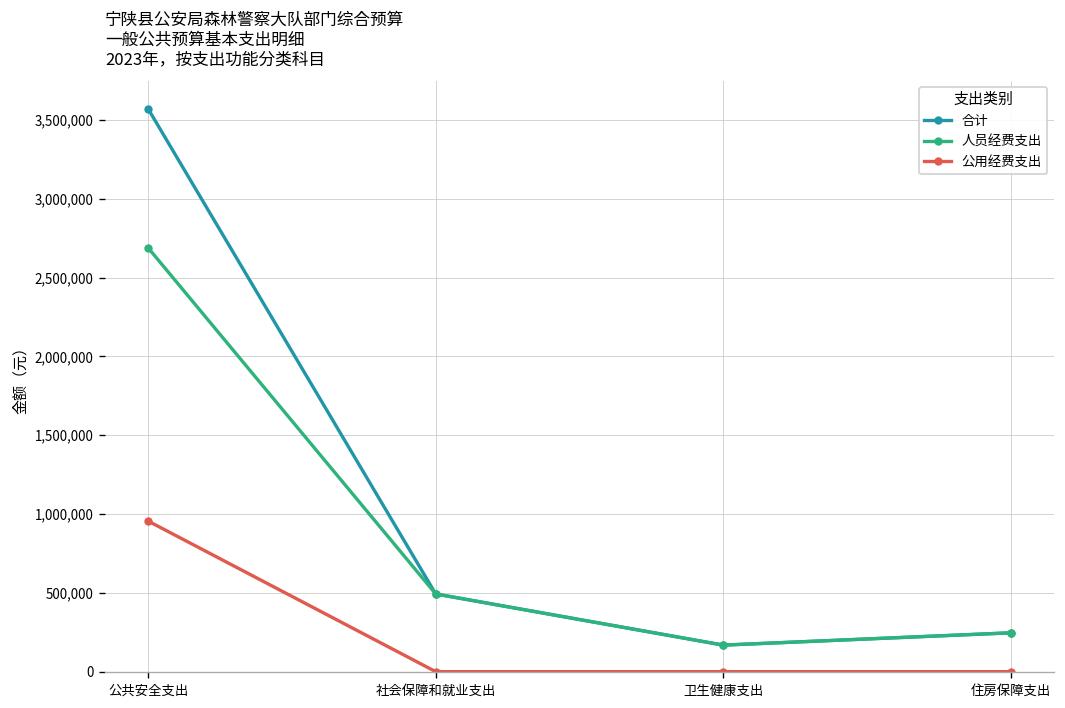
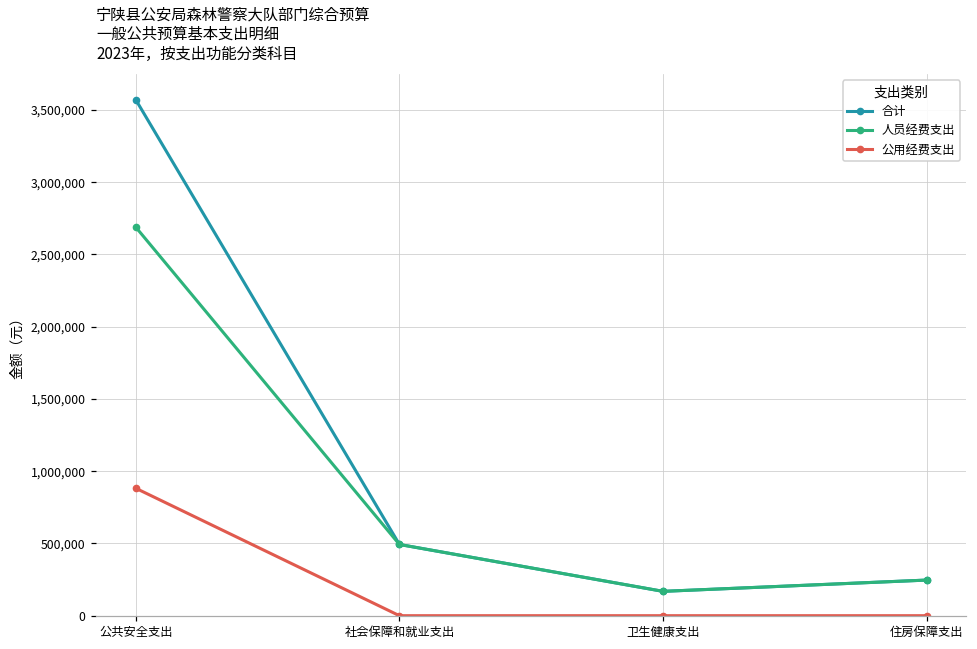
  {
    "公用经费支出": {
-     "公共安全支出": "960,000",
+     "公共安全支出": "880,000",
      "社会保障和就业支出": "0",
      "卫生健康支出": "0",
      "住房保障支出": "0"
    }
  }
